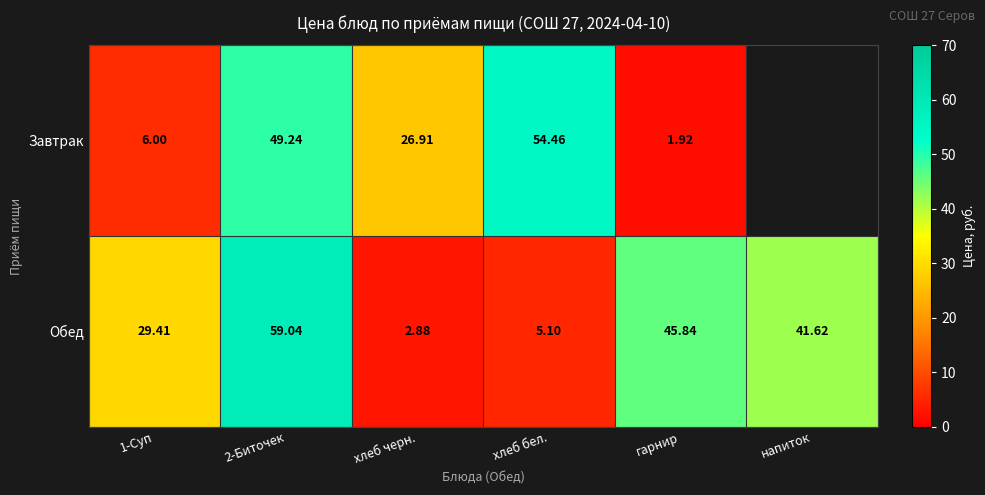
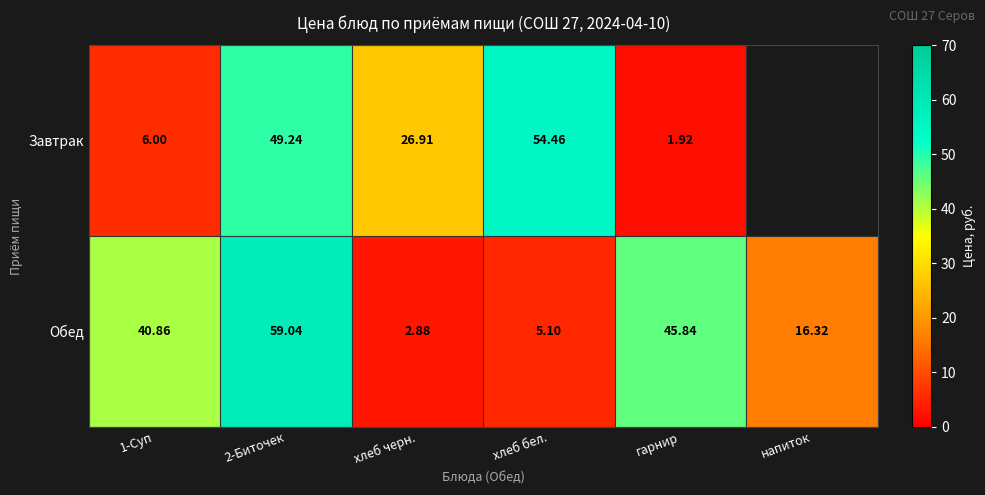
  {
    "Завтрак": {
      "1-Суп": 6.00,
      "2-Биточек": 49.24,
      "хлеб черн.": 26.91,
      "хлеб бел.": 54.46,
      "гарнир": 1.92
    },
    "Обед": {
-     "1-Суп": 29.41,
+     "1-Суп": 40.86,
      "2-Биточек": 59.04,
      "хлеб черн.": 2.88,
      "хлеб бел.": 5.10,
      "гарнир": 45.84,
-     "напиток": 41.62
+     "напиток": 16.32
    }
  }
